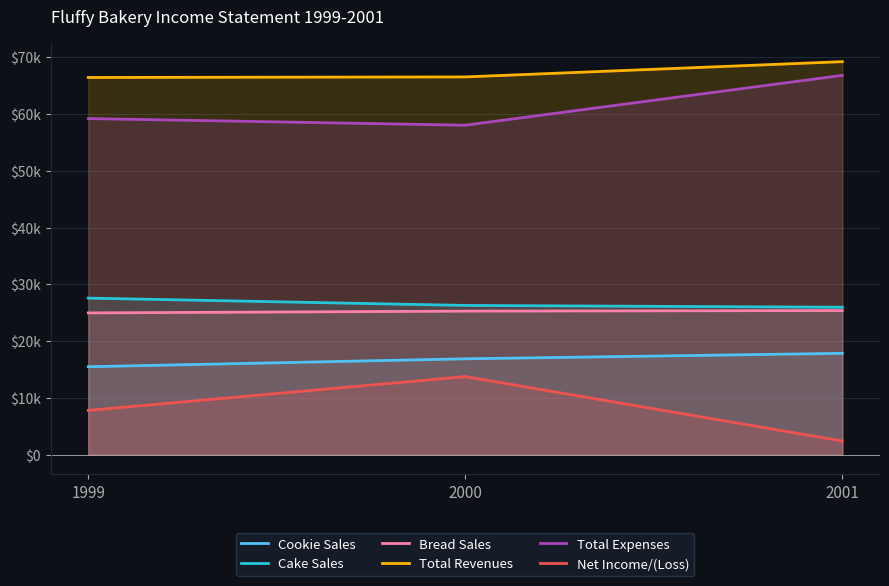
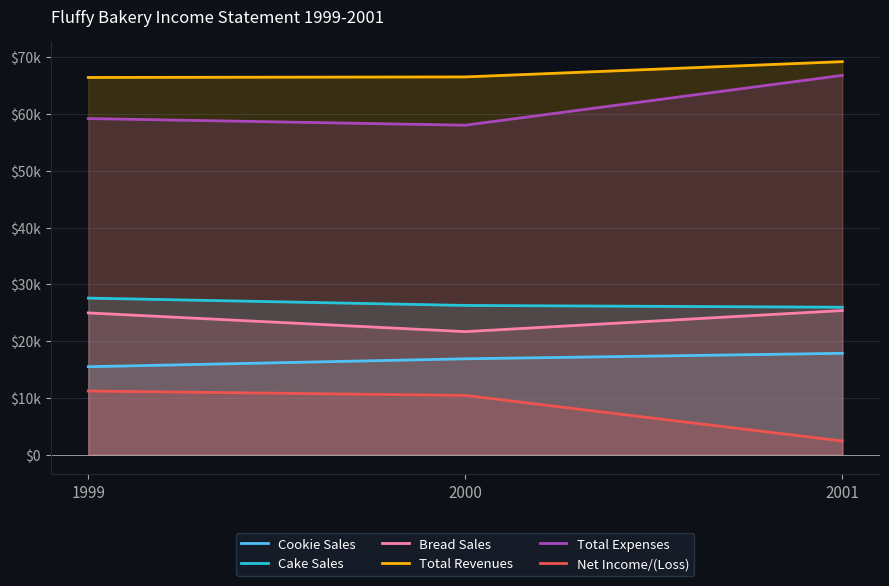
  {
    "Bread Sales": {
      "1999": "$25000",
-     "2000": "$25000",
+     "2000": "$22000",
      "2001": "$25000"
    },
    "Total Revenues": {
      "1999": "$66000",
      "2000": "$67000",
      "2001": "$69000"
    },
    "Total Expenses": {
      "1999": "$59000",
      "2000": "$58000",
      "2001": "$67000"
    },
    "Net Income/(Loss)": {
-     "1999": "$8000",
-     "2000": "$14000",
+     "1999": "$11000",
+     "2000": "$10000",
      "2001": "$2000"
    }
  }
